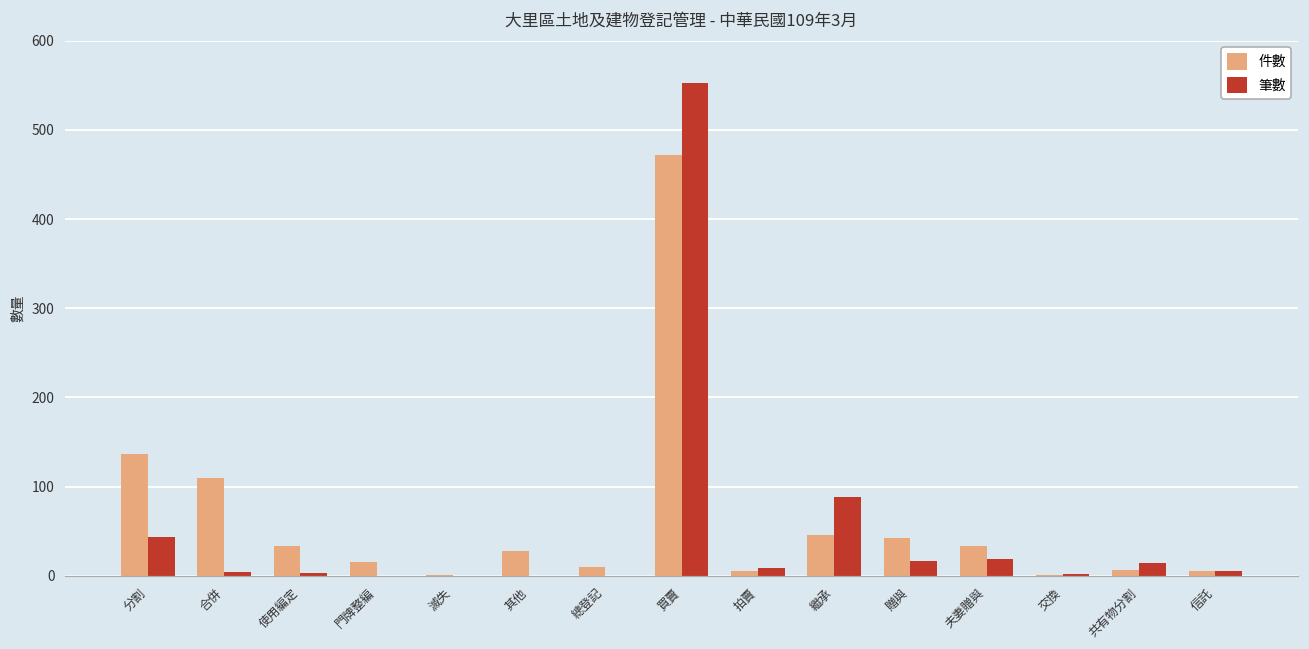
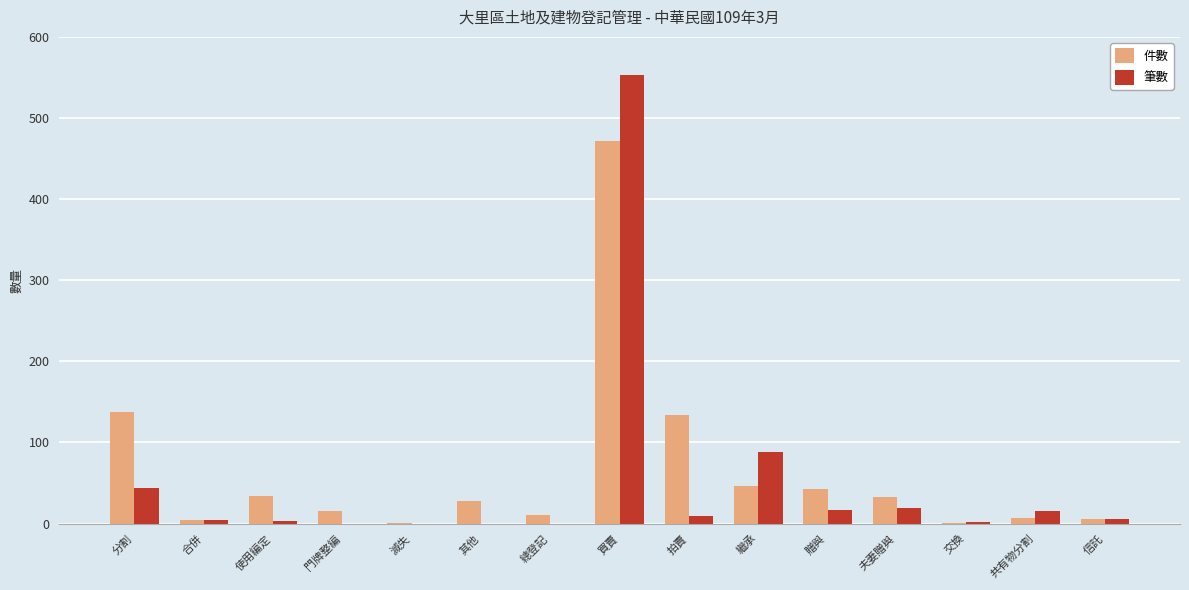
  {
    "件數": {
      "分割": 140,
-     "合併": 110,
+     "合併": 0,
      "使用編定": 30,
      "門牌整編": 20,
      "其他": 30,
      "總登記": 10,
      "買賣": 470,
-     "拍賣": 10,
+     "拍賣": 130,
      "繼承": 50,
      "贈與": 40,
      "夫妻贈與": 30,
      "共有物分割": 10,
      "信託": 10
    },
    "筆數": {
      "分割": 40,
      "合併": 0,
      "門牌整編": 0,
      "滅失": 0,
      "其他": 0,
      "總登記": 0,
      "買賣": 550,
      "拍賣": 10,
      "繼承": 90,
      "贈與": 20,
      "夫妻贈與": 20,
      "共有物分割": 20,
      "信託": 10
    }
  }
